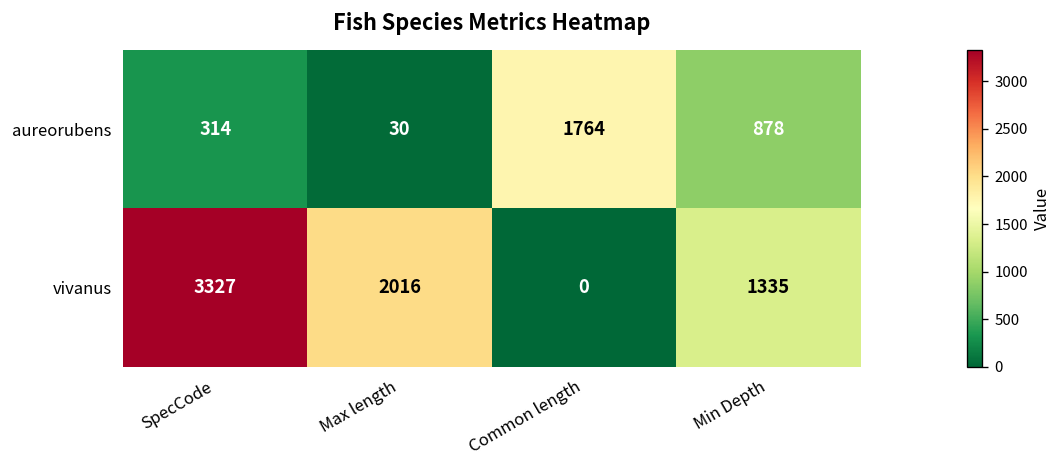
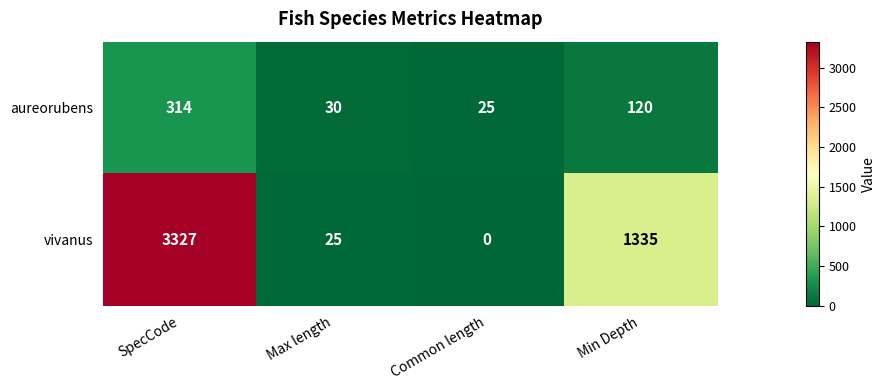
  {
    "aureorubens": {
      "SpecCode": 314,
      "Max length": 30,
-     "Common length": 1764,
-     "Min Depth": 878
+     "Common length": 25,
+     "Min Depth": 120
    },
    "vivanus": {
      "SpecCode": 3327,
-     "Max length": 2016,
+     "Max length": 25,
      "Common length": 0,
      "Min Depth": 1335
    }
  }
